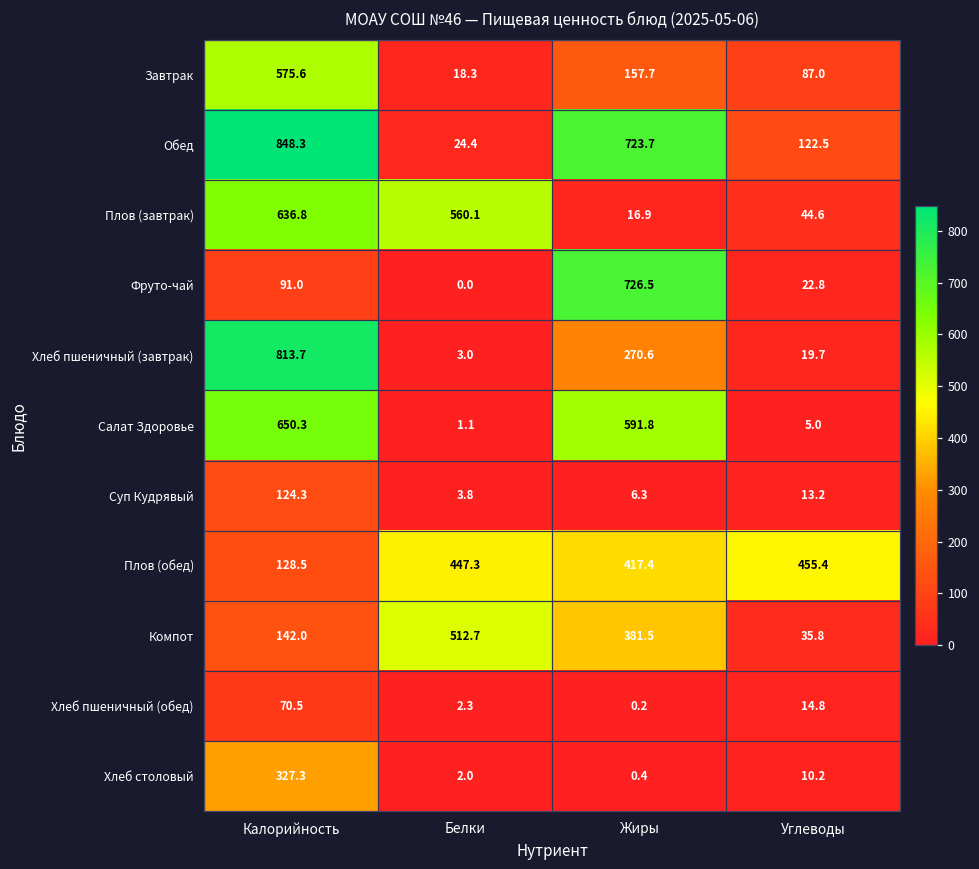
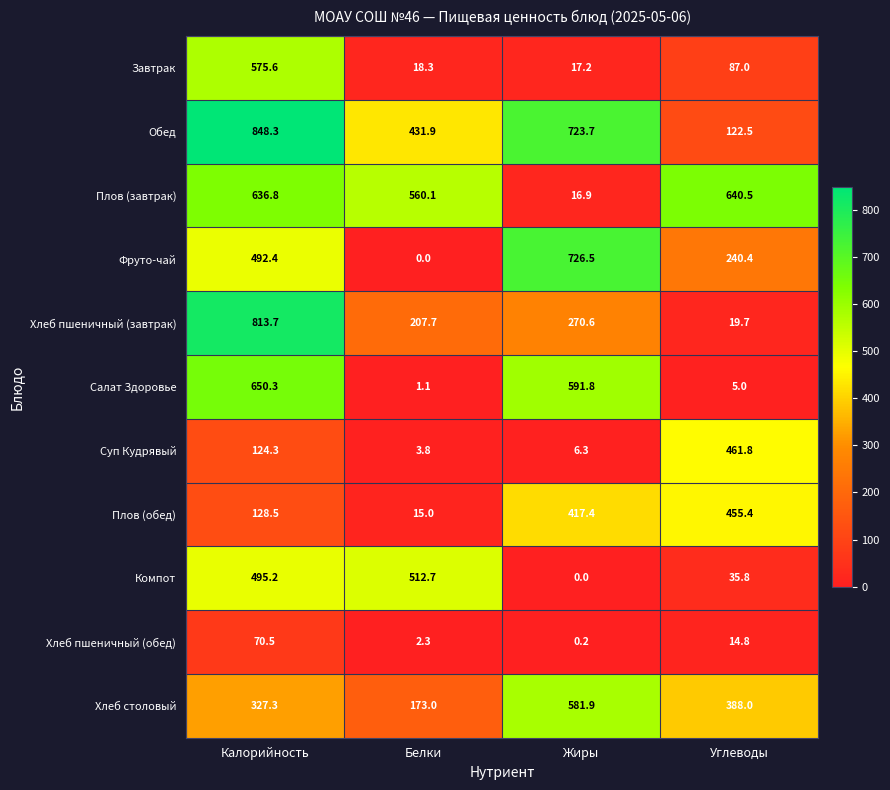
  {
    "Завтрак": {
      "Калорийность": 575.6,
      "Белки": 18.3,
-     "Жиры": 157.7,
+     "Жиры": 17.2,
      "Углеводы": 87.0
    },
    "Обед": {
      "Калорийность": 848.3,
-     "Белки": 24.4,
+     "Белки": 431.9,
      "Жиры": 723.7,
      "Углеводы": 122.5
    },
    "Плов (завтрак)": {
      "Калорийность": 636.8,
      "Белки": 560.1,
      "Жиры": 16.9,
-     "Углеводы": 44.6
+     "Углеводы": 640.5
    },
    "Фруто-чай": {
-     "Калорийность": 91.0,
+     "Калорийность": 492.4,
      "Белки": 0.0,
      "Жиры": 726.5,
-     "Углеводы": 22.8
+     "Углеводы": 240.4
    },
    "Хлеб пшеничный (завтрак)": {
      "Калорийность": 813.7,
-     "Белки": 3.0,
+     "Белки": 207.7,
      "Жиры": 270.6,
      "Углеводы": 19.7
    },
    "Салат Здоровье": {
      "Калорийность": 650.3,
      "Белки": 1.1,
      "Жиры": 591.8,
      "Углеводы": 5.0
    },
    "Суп Кудрявый": {
      "Калорийность": 124.3,
      "Белки": 3.8,
      "Жиры": 6.3,
-     "Углеводы": 13.2
+     "Углеводы": 461.8
    },
    "Плов (обед)": {
      "Калорийность": 128.5,
-     "Белки": 447.3,
+     "Белки": 15.0,
      "Жиры": 417.4,
      "Углеводы": 455.4
    },
    "Компот": {
-     "Калорийность": 142.0,
+     "Калорийность": 495.2,
      "Белки": 512.7,
-     "Жиры": 381.5,
+     "Жиры": 0.0,
      "Углеводы": 35.8
    },
    "Хлеб пшеничный (обед)": {
      "Калорийность": 70.5,
      "Белки": 2.3,
      "Жиры": 0.2,
      "Углеводы": 14.8
    },
    "Хлеб столовый": {
      "Калорийность": 327.3,
-     "Белки": 2.0,
-     "Жиры": 0.4,
-     "Углеводы": 10.2
+     "Белки": 173.0,
+     "Жиры": 581.9,
+     "Углеводы": 388.0
    }
  }
